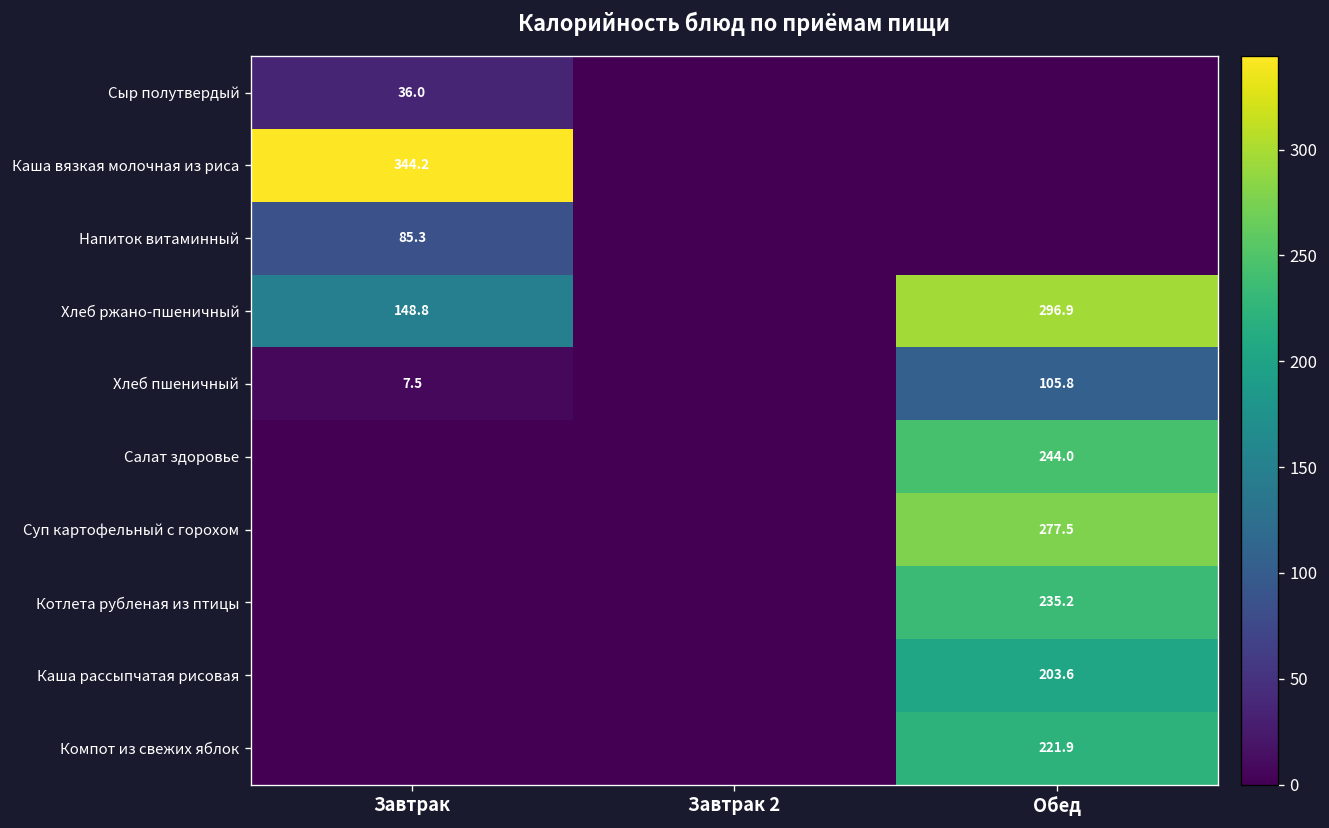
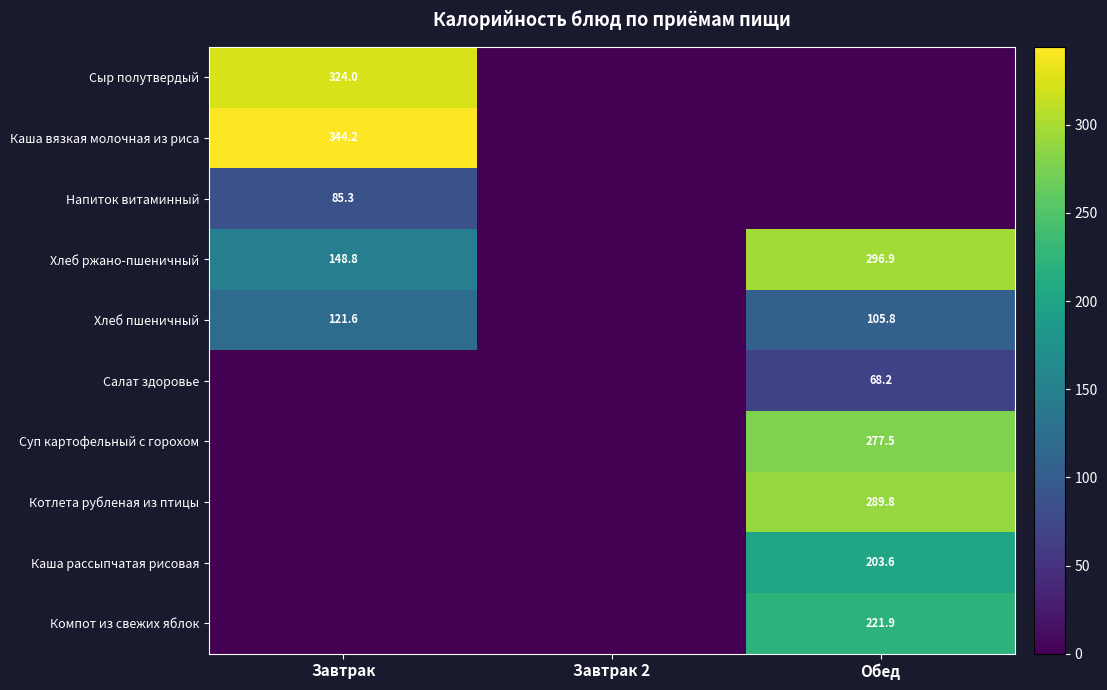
  {
    "Сыр полутвердый": {
-     "Завтрак": 36.0
+     "Завтрак": 324.0
    },
    "Каша вязкая молочная из риса": {
      "Завтрак": 344.2
    },
    "Напиток витаминный": {
      "Завтрак": 85.3
    },
    "Хлеб ржано-пшеничный": {
      "Завтрак": 148.8,
      "Обед": 296.9
    },
    "Хлеб пшеничный": {
-     "Завтрак": 7.5,
+     "Завтрак": 121.6,
      "Обед": 105.8
    },
    "Салат здоровье": {
-     "Обед": 244.0
+     "Обед": 68.2
    },
    "Суп картофельный с горохом": {
      "Обед": 277.5
    },
    "Котлета рубленая из птицы": {
-     "Обед": 235.2
+     "Обед": 289.8
    },
    "Каша рассыпчатая рисовая": {
      "Обед": 203.6
    },
    "Компот из свежих яблок": {
      "Обед": 221.9
    }
  }
